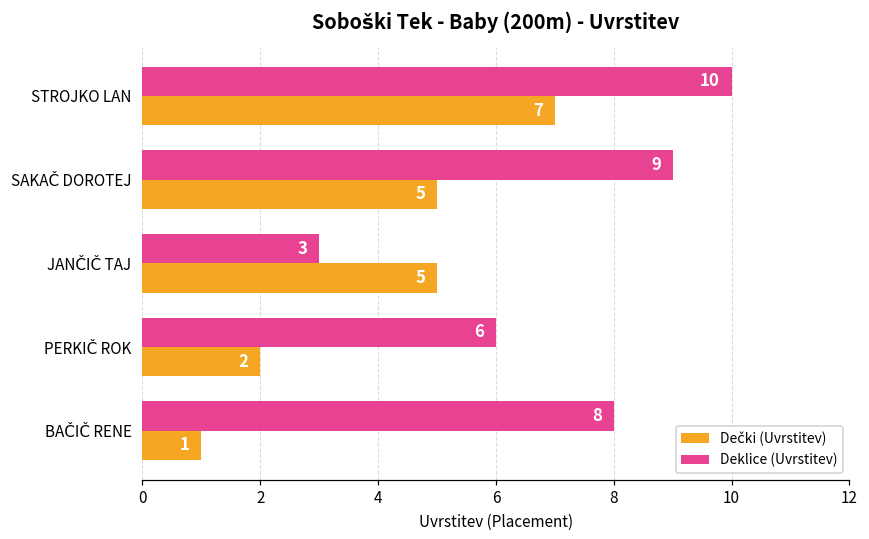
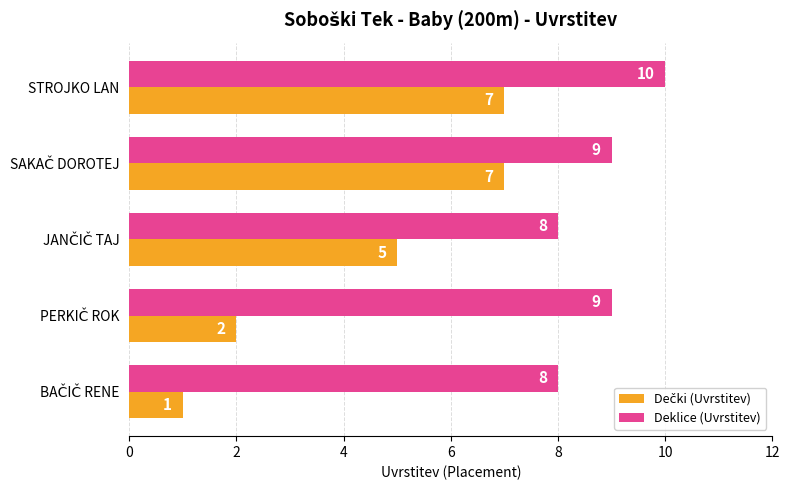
  {
    "Dečki (Uvrstitev)": {
      "STROJKO LAN": 7,
-     "SAKAČ DOROTEJ": 5,
+     "SAKAČ DOROTEJ": 7,
      "JANČIČ TAJ": 5,
      "PERKIČ ROK": 2,
      "BAČIČ RENE": 1
    },
    "Deklice (Uvrstitev)": {
      "STROJKO LAN": 10,
      "SAKAČ DOROTEJ": 9,
-     "JANČIČ TAJ": 3,
-     "PERKIČ ROK": 6,
+     "JANČIČ TAJ": 8,
+     "PERKIČ ROK": 9,
      "BAČIČ RENE": 8
    }
  }
